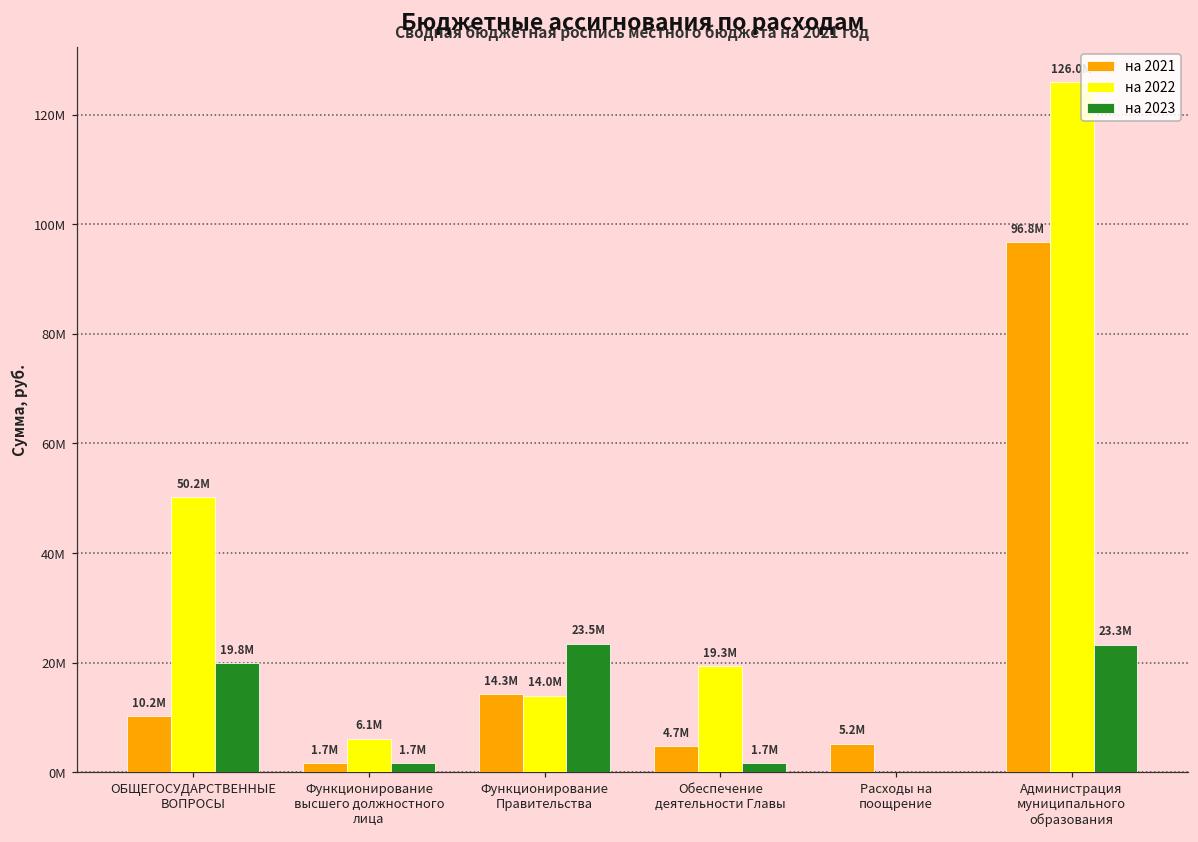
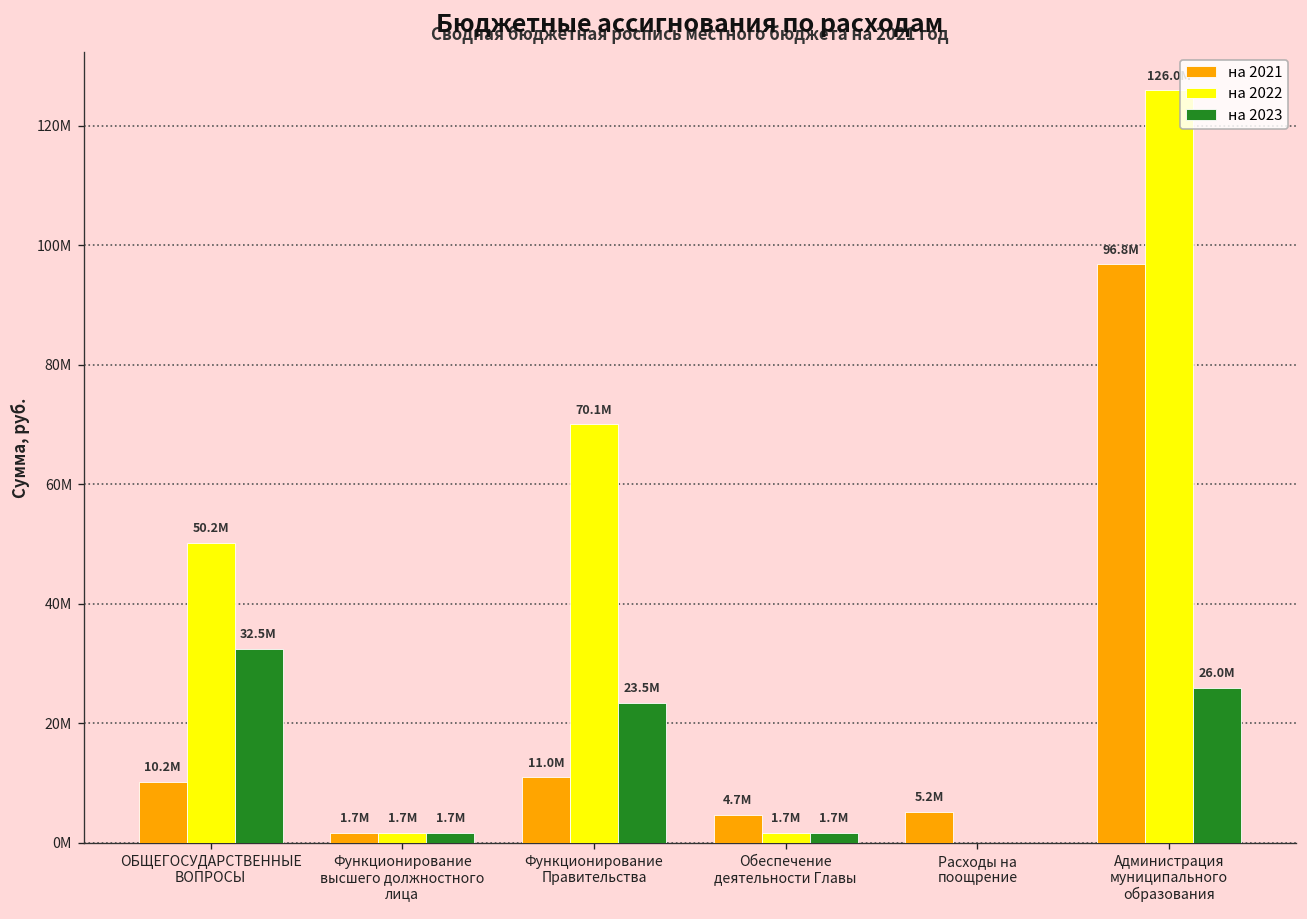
  {
    "на 2021": {
      "ОБЩЕГОСУДАРСТВЕННЫЕ ВОПРОСЫ": "10.2M",
      "Функционирование высшего должностного лица": "1.7M",
-     "Функционирование Правительства": "14.3M",
+     "Функционирование Правительства": "11.0M",
      "Обеспечение деятельности Главы": "4.7M",
      "Расходы на поощрение": "5.2M",
      "Администрация муниципального образования": "96.8M"
    },
    "на 2022": {
      "ОБЩЕГОСУДАРСТВЕННЫЕ ВОПРОСЫ": "50.2M",
-     "Функционирование высшего должностного лица": "6.1M",
-     "Функционирование Правительства": "14.0M",
-     "Обеспечение деятельности Главы": "19.3M"
+     "Функционирование высшего должностного лица": "1.7M",
+     "Функционирование Правительства": "70.1M",
+     "Обеспечение деятельности Главы": "1.7M"
    },
    "на 2023": {
-     "ОБЩЕГОСУДАРСТВЕННЫЕ ВОПРОСЫ": "19.8M",
+     "ОБЩЕГОСУДАРСТВЕННЫЕ ВОПРОСЫ": "32.5M",
      "Функционирование высшего должностного лица": "1.7M",
      "Функционирование Правительства": "23.5M",
      "Обеспечение деятельности Главы": "1.7M",
-     "Администрация муниципального образования": "23.3M"
+     "Администрация муниципального образования": "26.0M"
    }
  }
